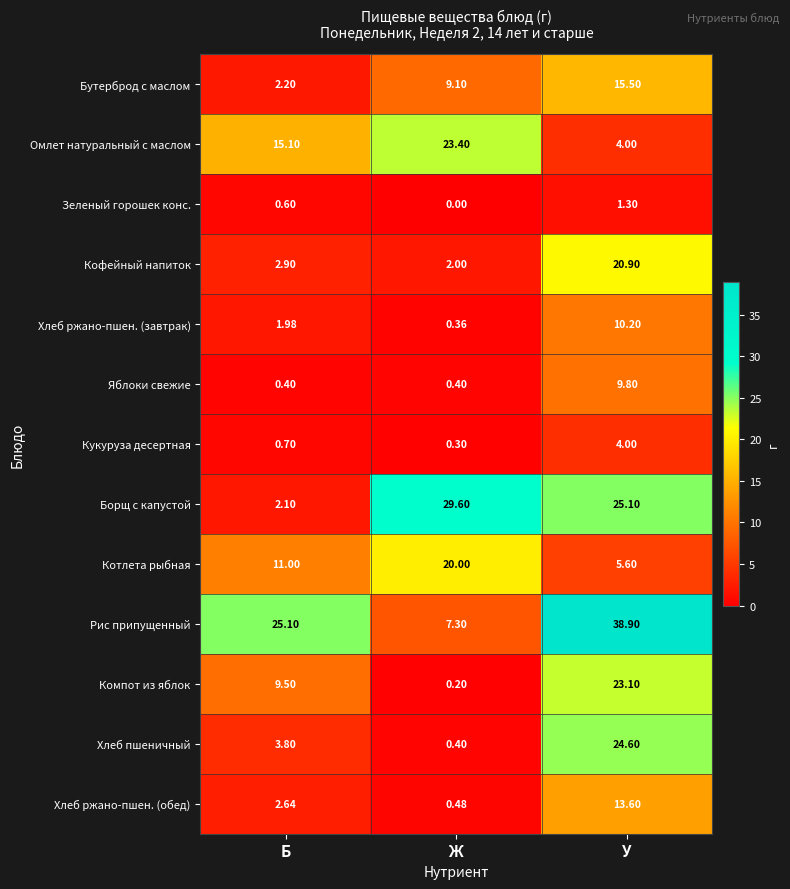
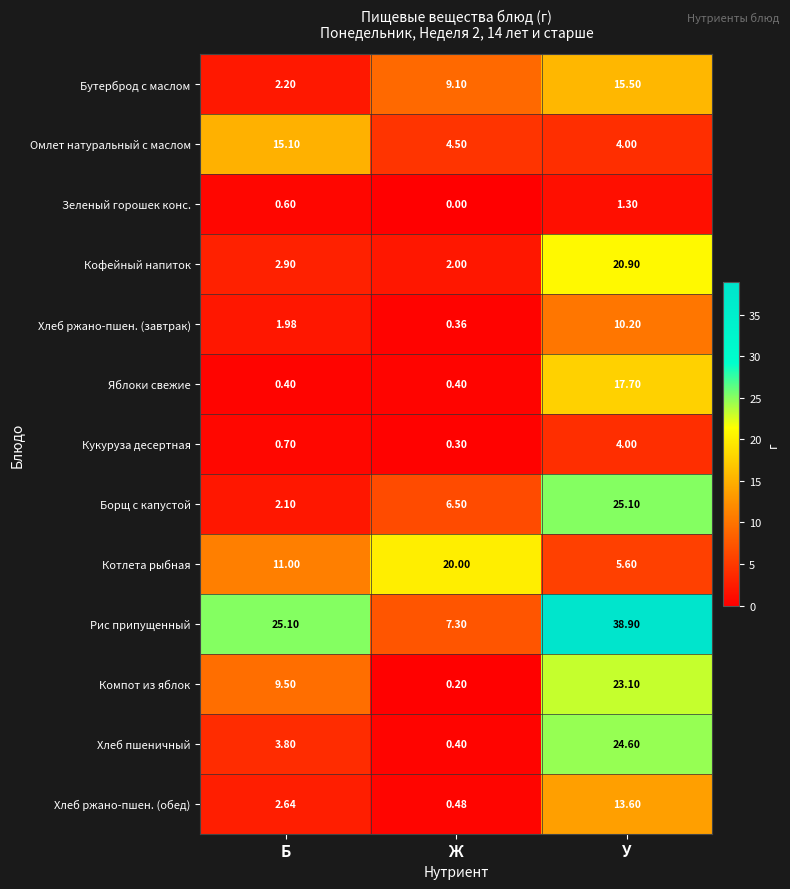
  {
    "Бутерброд с маслом": {
      "Б": 2.20,
      "Ж": 9.10,
      "У": 15.50
    },
    "Омлет натуральный с маслом": {
      "Б": 15.10,
-     "Ж": 23.40,
+     "Ж": 4.50,
      "У": 4.00
    },
    "Зеленый горошек конс.": {
      "Б": 0.60,
      "Ж": 0.00,
      "У": 1.30
    },
    "Кофейный напиток": {
      "Б": 2.90,
      "Ж": 2.00,
      "У": 20.90
    },
    "Хлеб ржано-пшен. (завтрак)": {
      "Б": 1.98,
      "Ж": 0.36,
      "У": 10.20
    },
    "Яблоки свежие": {
      "Б": 0.40,
      "Ж": 0.40,
-     "У": 9.80
+     "У": 17.70
    },
    "Кукуруза десертная": {
      "Б": 0.70,
      "Ж": 0.30,
      "У": 4.00
    },
    "Борщ с капустой": {
      "Б": 2.10,
-     "Ж": 29.60,
+     "Ж": 6.50,
      "У": 25.10
    },
    "Котлета рыбная": {
      "Б": 11.00,
      "Ж": 20.00,
      "У": 5.60
    },
    "Рис припущенный": {
      "Б": 25.10,
      "Ж": 7.30,
      "У": 38.90
    },
    "Компот из яблок": {
      "Б": 9.50,
      "Ж": 0.20,
      "У": 23.10
    },
    "Хлеб пшеничный": {
      "Б": 3.80,
      "Ж": 0.40,
      "У": 24.60
    },
    "Хлеб ржано-пшен. (обед)": {
      "Б": 2.64,
      "Ж": 0.48,
      "У": 13.60
    }
  }
